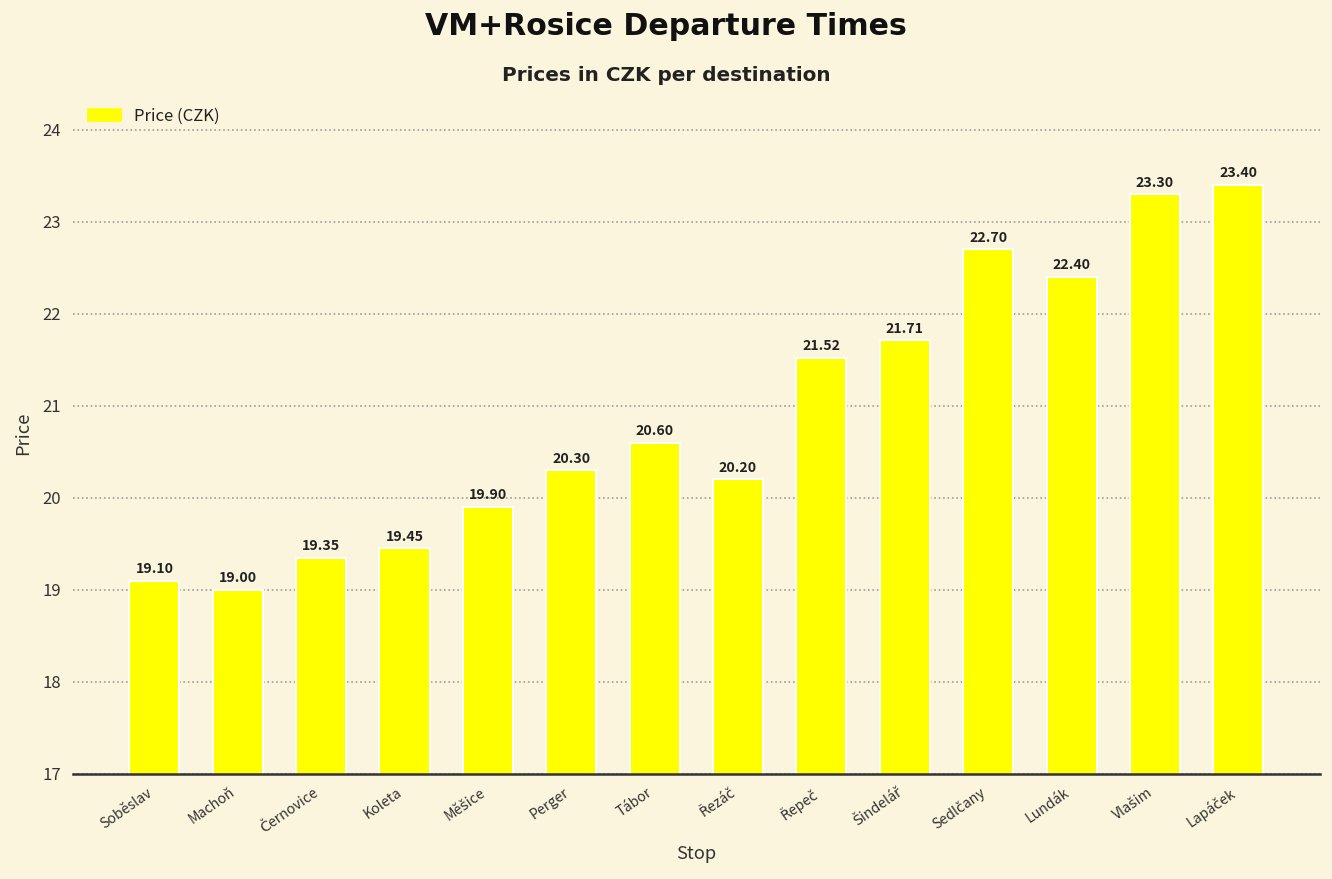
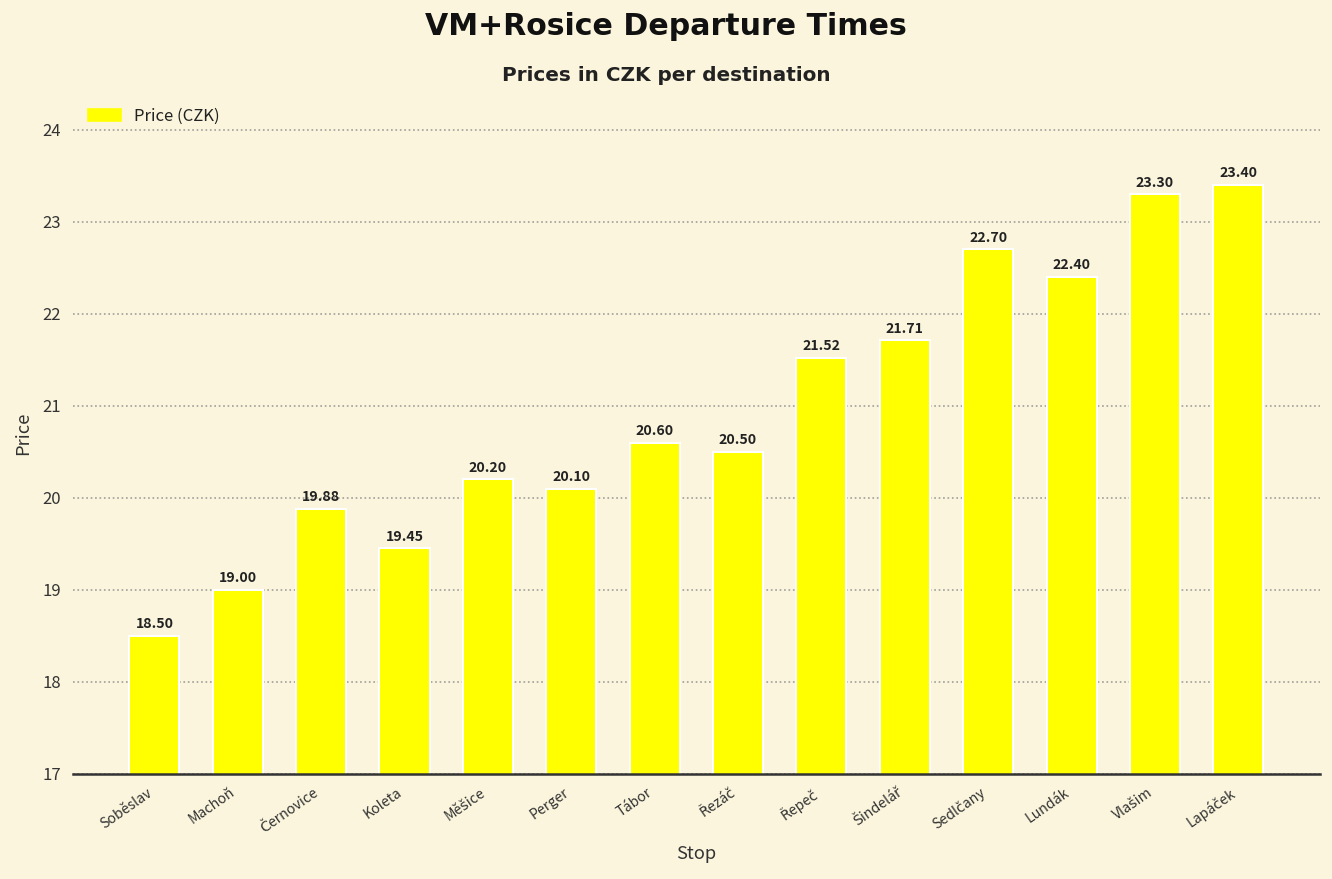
  {
-   "Soběslav": 19.10,
+   "Soběslav": 18.50,
    "Machoň": 19.00,
-   "Černovice": 19.35,
+   "Černovice": 19.88,
    "Koleta": 19.45,
-   "Měšice": 19.90,
-   "Perger": 20.30,
+   "Měšice": 20.20,
+   "Perger": 20.10,
    "Tábor": 20.60,
-   "Řezáč": 20.20,
+   "Řezáč": 20.50,
    "Řepeč": 21.52,
    "Šindelář": 21.71,
    "Sedlčany": 22.70,
    "Lundák": 22.40,
    "Vlašim": 23.30,
    "Lapáček": 23.40
  }
